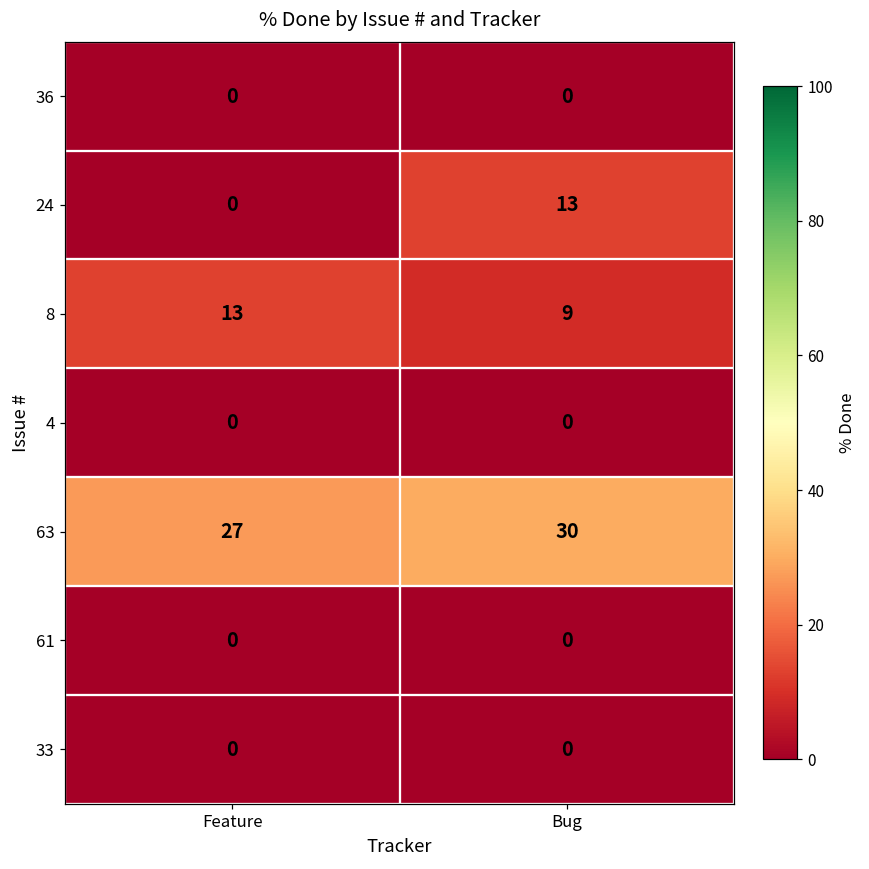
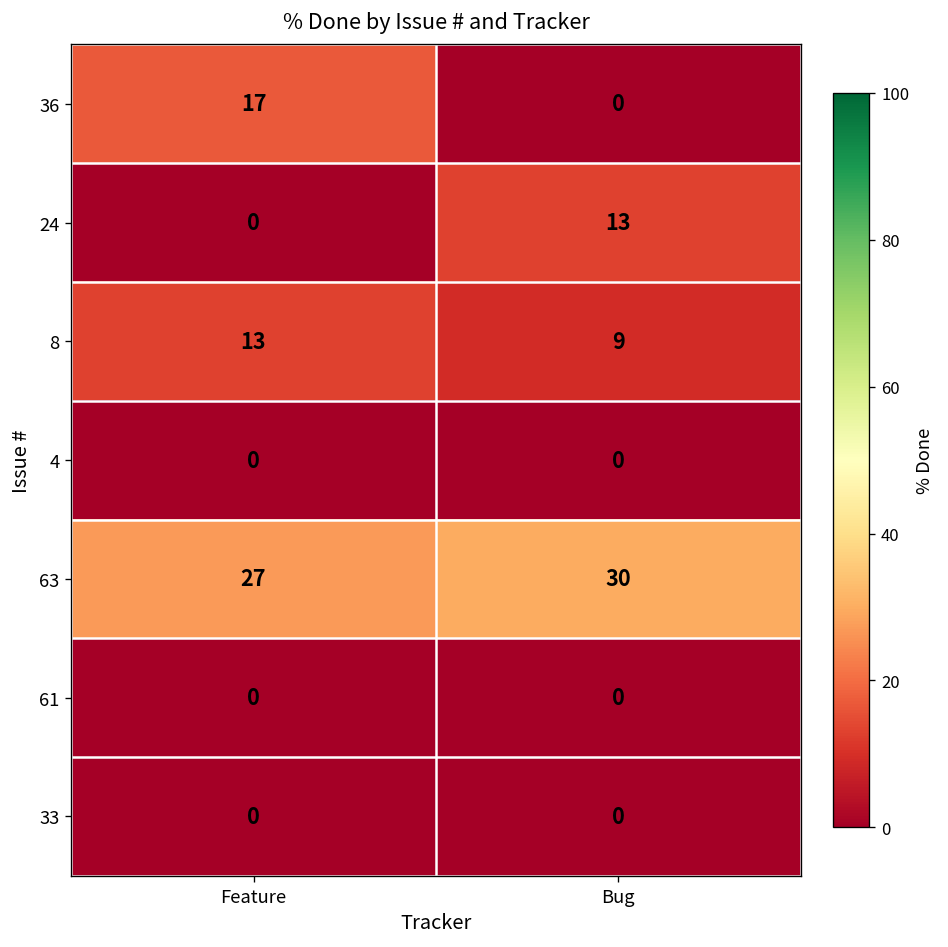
  {
    "36": {
-     "Feature": 0,
+     "Feature": 17,
      "Bug": 0
    },
    "24": {
      "Feature": 0,
      "Bug": 13
    },
    "8": {
      "Feature": 13,
      "Bug": 9
    },
    "4": {
      "Feature": 0,
      "Bug": 0
    },
    "63": {
      "Feature": 27,
      "Bug": 30
    },
    "61": {
      "Feature": 0,
      "Bug": 0
    },
    "33": {
      "Feature": 0,
      "Bug": 0
    }
  }
